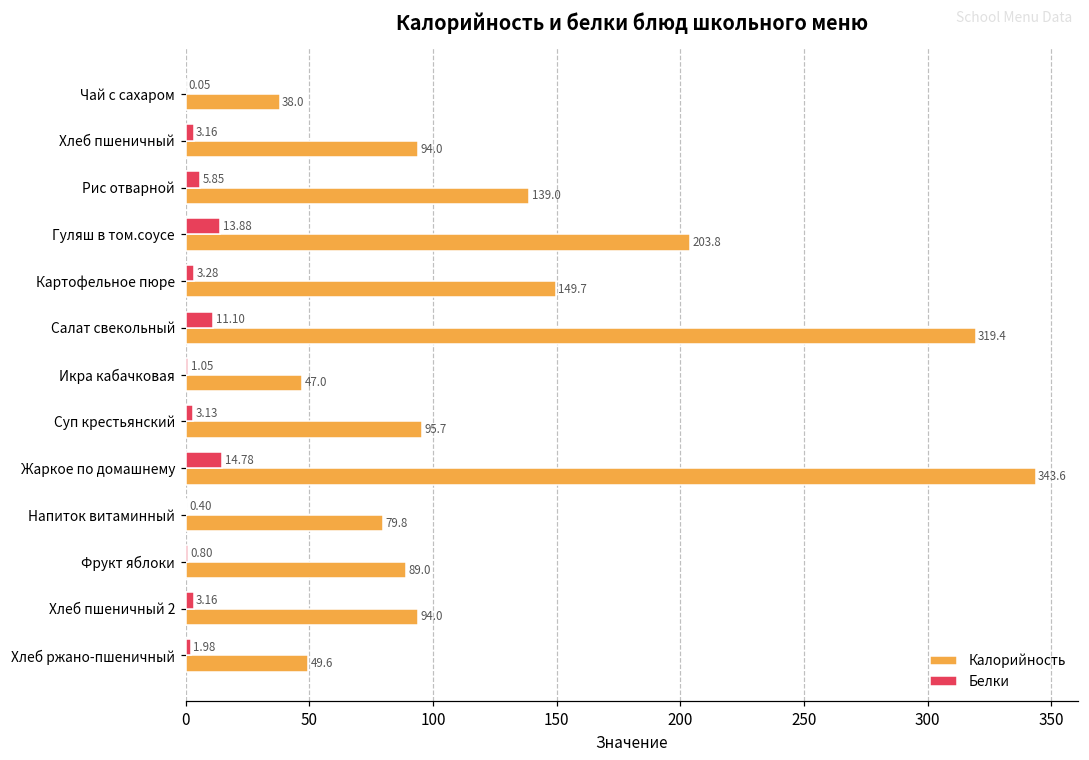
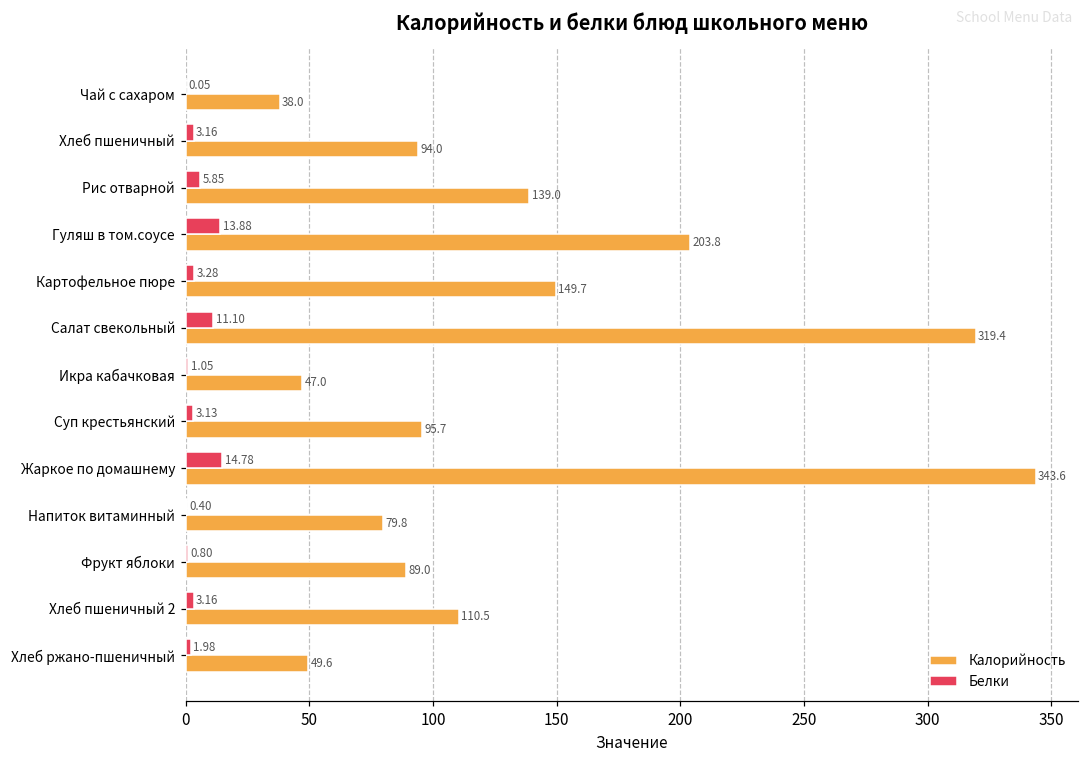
  {
    "Калорийность": {
      "Чай с сахаром": 38.0,
      "Хлеб пшеничный": 94.0,
      "Рис отварной": 139.0,
      "Гуляш в том.соусе": 203.8,
      "Картофельное пюре": 149.7,
      "Салат свекольный": 319.4,
      "Икра кабачковая": 47.0,
      "Суп крестьянский": 95.7,
      "Жаркое по домашнему": 343.6,
      "Напиток витаминный": 79.8,
      "Фрукт яблоки": 89.0,
-     "Хлеб пшеничный 2": 94.0,
+     "Хлеб пшеничный 2": 110.5,
      "Хлеб ржано-пшеничный": 49.6
    },
    "Белки": {
      "Чай с сахаром": 0.05,
      "Хлеб пшеничный": 3.16,
      "Рис отварной": 5.85,
      "Гуляш в том.соусе": 13.88,
      "Картофельное пюре": 3.28,
      "Салат свекольный": 11.10,
      "Икра кабачковая": 1.05,
      "Суп крестьянский": 3.13,
      "Жаркое по домашнему": 14.78,
      "Напиток витаминный": 0.40,
      "Фрукт яблоки": 0.80,
      "Хлеб пшеничный 2": 3.16,
      "Хлеб ржано-пшеничный": 1.98
    }
  }
